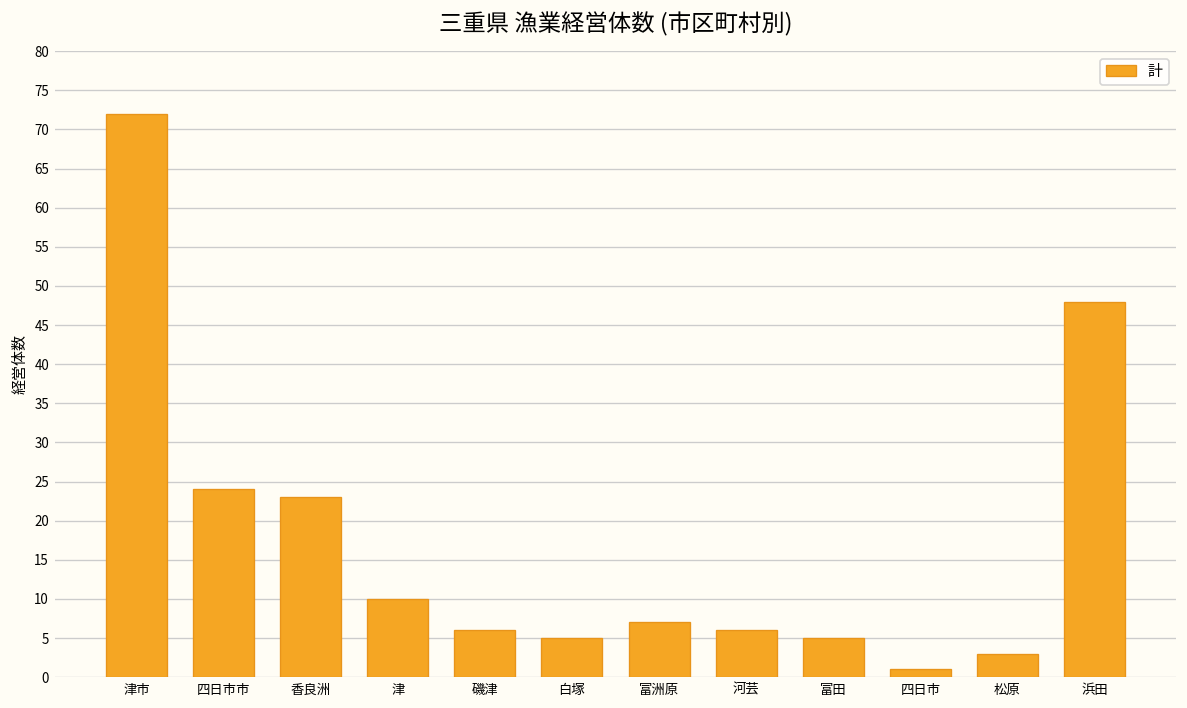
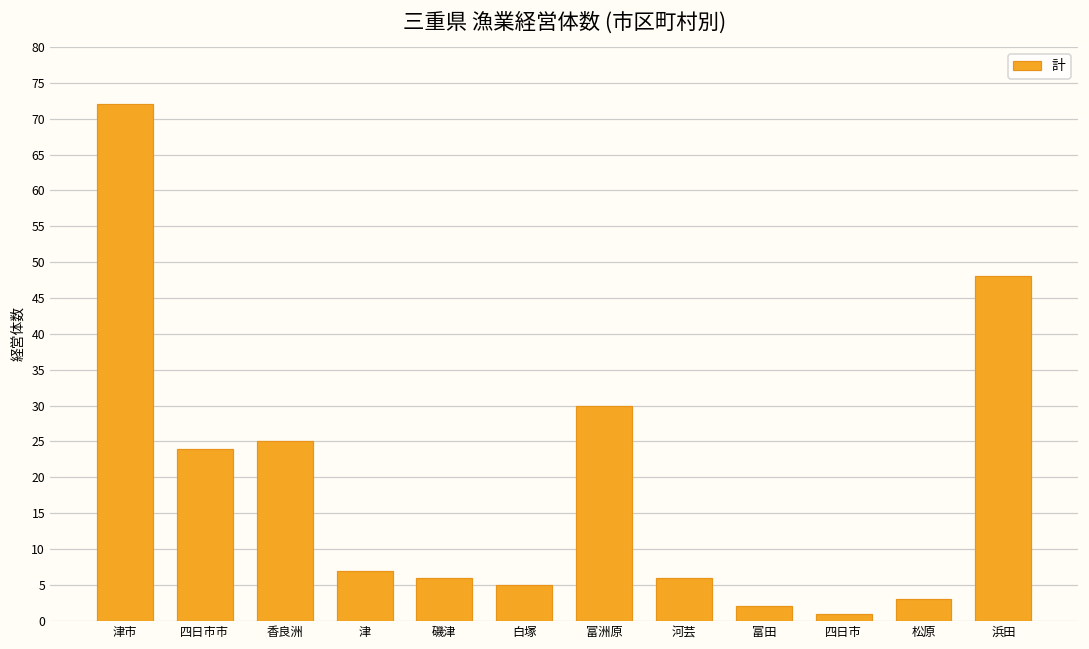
  {
    "津市": 72,
    "四日市市": 24,
-   "香良洲": 23,
-   "津": 10,
+   "香良洲": 25,
+   "津": 7,
    "磯津": 6,
    "白塚": 5,
-   "富洲原": 7,
+   "富洲原": 30,
    "河芸": 6,
-   "富田": 5,
+   "富田": 2,
    "四日市": 1,
    "松原": 3,
    "浜田": 48
  }
